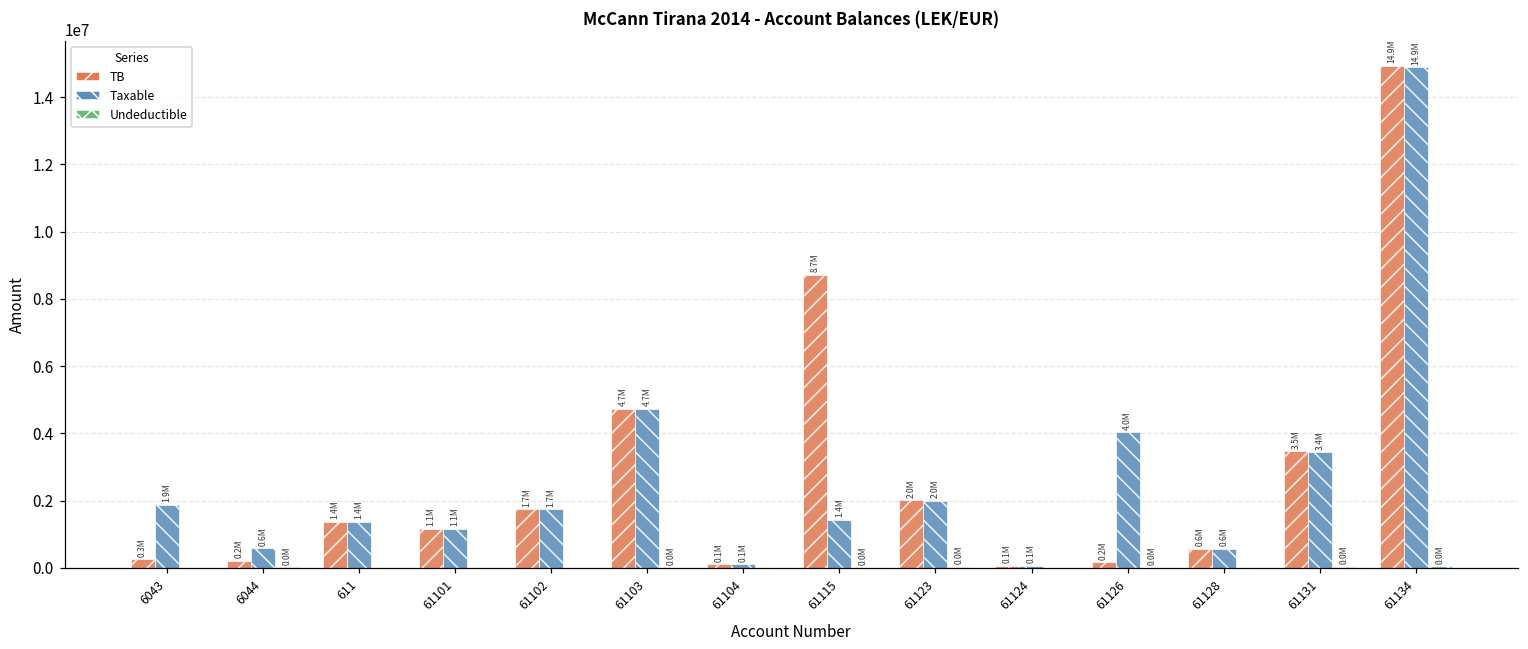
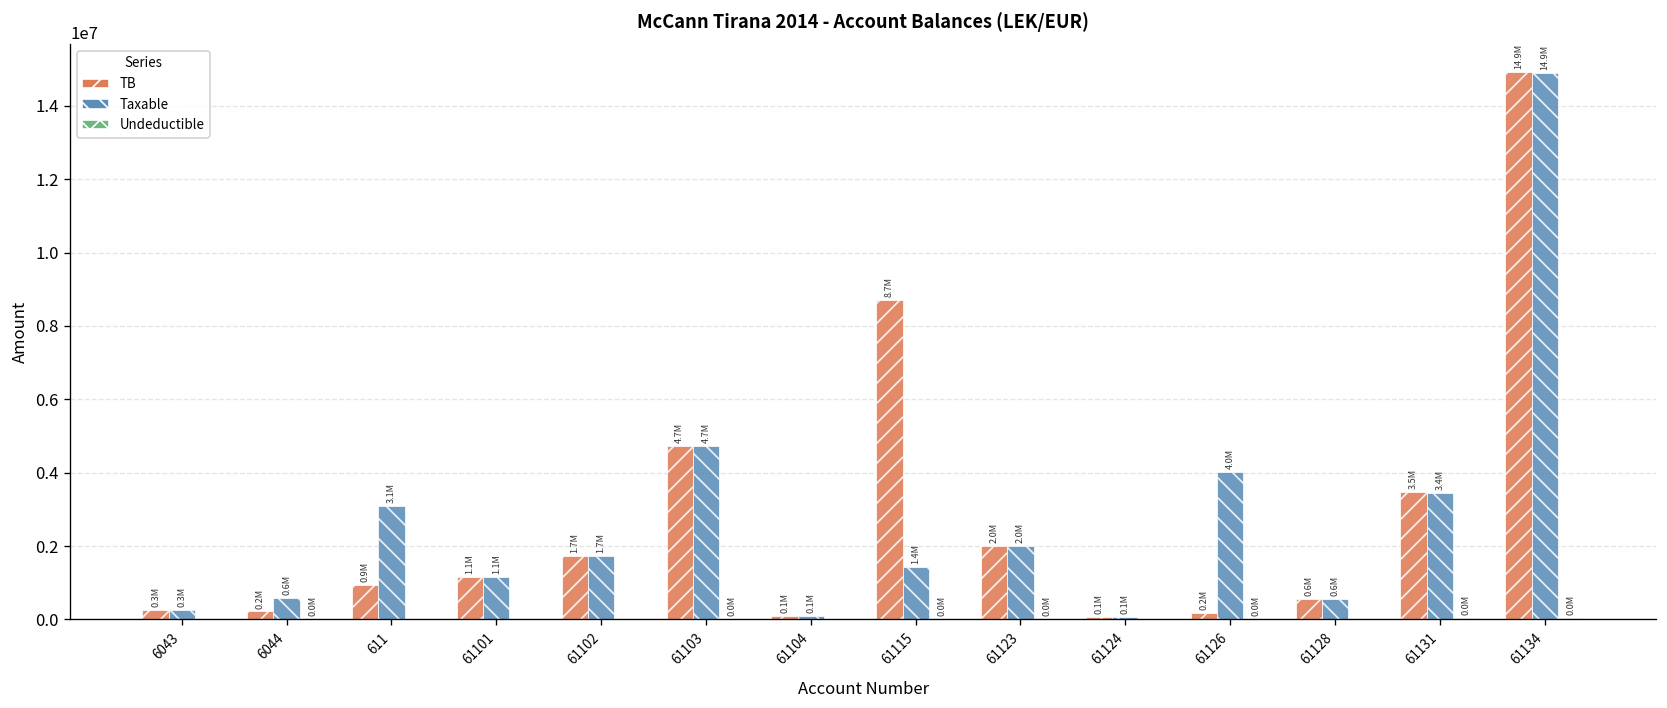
  {
    "TB": {
      "6043": "0.3M",
      "6044": "0.2M",
-     "611": "1.4M",
+     "611": "0.9M",
      "61101": "1.1M",
      "61102": "1.7M",
      "61103": "4.7M",
      "61104": "0.1M",
      "61115": "8.7M",
      "61123": "2.0M",
      "61124": "0.1M",
      "61126": "0.2M",
      "61128": "0.6M",
      "61131": "3.5M",
      "61134": "14.9M"
    },
    "Taxable": {
-     "6043": "1.9M",
+     "6043": "0.3M",
      "6044": "0.6M",
-     "611": "1.4M",
+     "611": "3.1M",
      "61101": "1.1M",
      "61102": "1.7M",
      "61103": "4.7M",
      "61104": "0.1M",
      "61115": "1.4M",
      "61123": "2.0M",
      "61124": "0.1M",
      "61126": "4.0M",
      "61128": "0.6M",
      "61131": "3.4M",
      "61134": "14.9M"
    },
    "Undeductible": {
      "6043": "0",
      "611": "0",
      "61101": "0",
      "61102": "0",
      "61104": "0",
      "61124": "0",
      "61128": "0"
    }
  }
